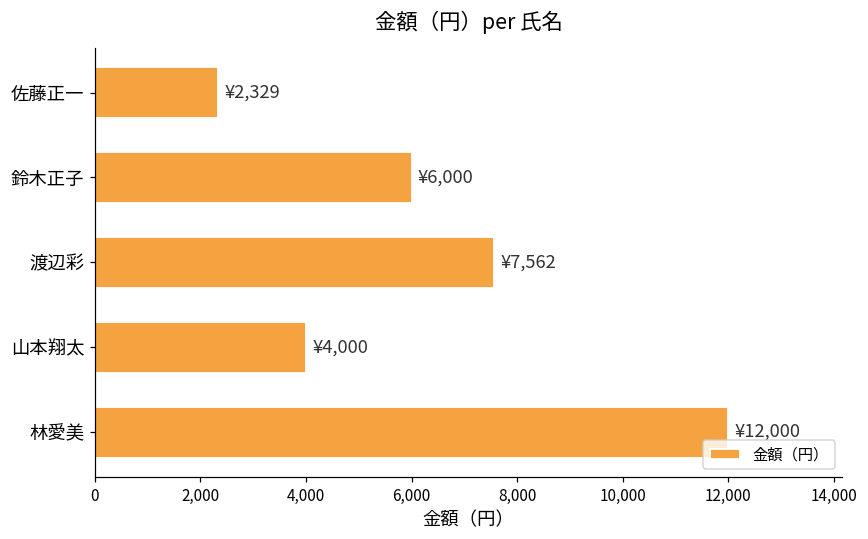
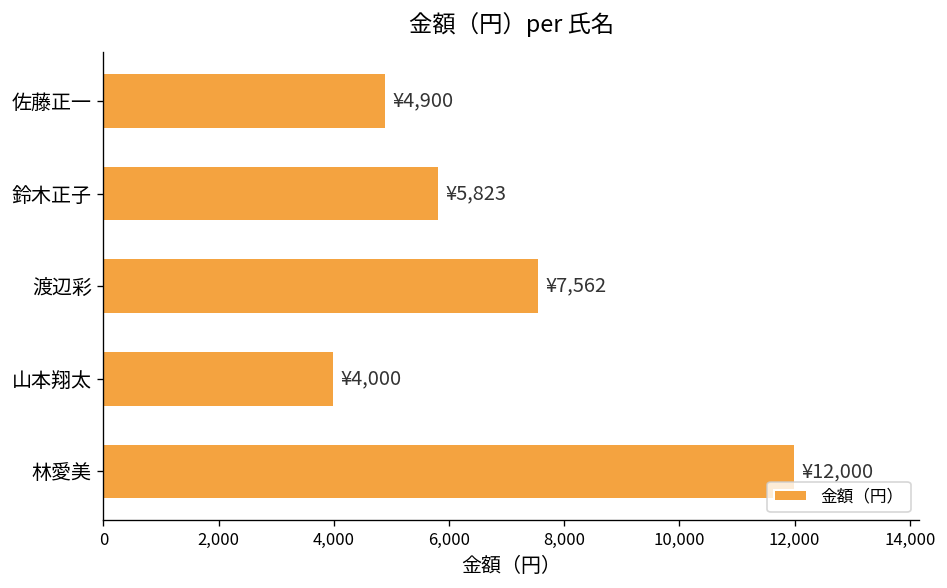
  {
-   "佐藤正一": "¥2,329",
-   "鈴木正子": "¥6,000",
+   "佐藤正一": "¥4,900",
+   "鈴木正子": "¥5,823",
    "渡辺彩": "¥7,562",
    "山本翔太": "¥4,000",
    "林愛美": "¥12,000"
  }
